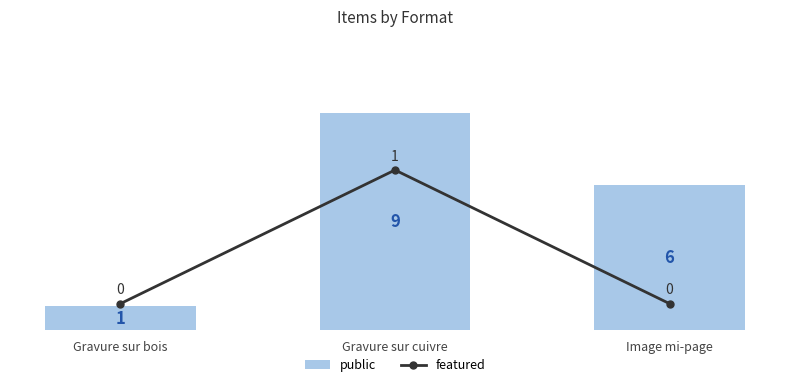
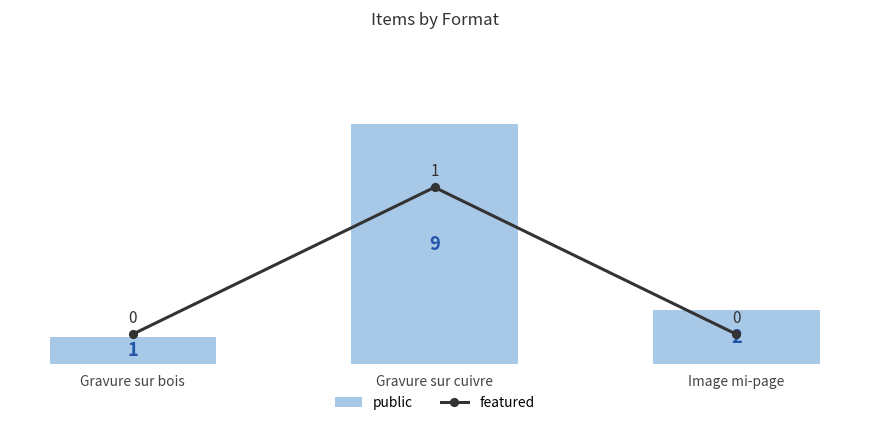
  {
    "public": {
      "Gravure sur bois": 1,
      "Gravure sur cuivre": 9,
-     "Image mi-page": 6
+     "Image mi-page": 2
    },
    "featured": {
      "Gravure sur bois": 0,
      "Gravure sur cuivre": 1,
      "Image mi-page": 0
    }
  }
